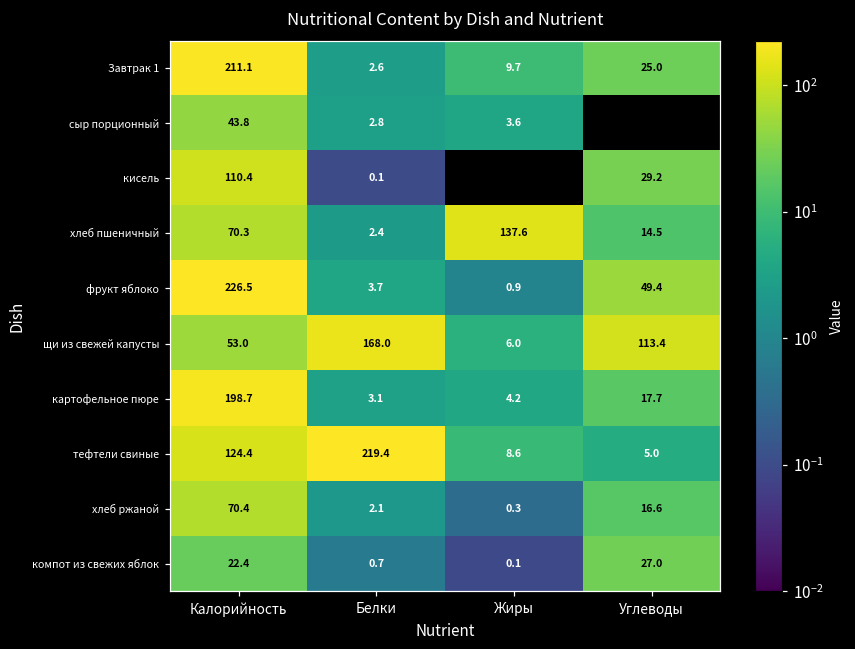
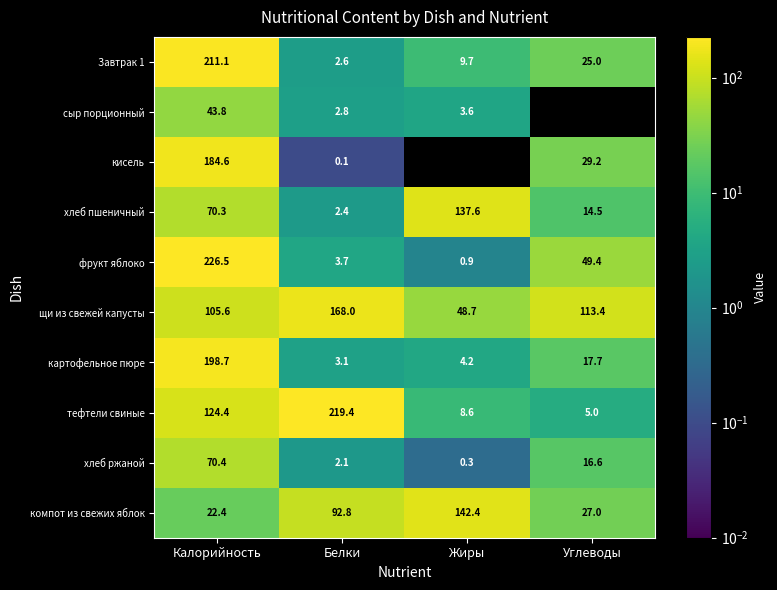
  {
    "Завтрак 1": {
      "Калорийность": 211.1,
      "Белки": 2.6,
      "Жиры": 9.7,
      "Углеводы": 25.0
    },
    "сыр порционный": {
      "Калорийность": 43.8,
      "Белки": 2.8,
      "Жиры": 3.6
    },
    "кисель": {
-     "Калорийность": 110.4,
+     "Калорийность": 184.6,
      "Белки": 0.1,
      "Углеводы": 29.2
    },
    "хлеб пшеничный": {
      "Калорийность": 70.3,
      "Белки": 2.4,
      "Жиры": 137.6,
      "Углеводы": 14.5
    },
    "фрукт яблоко": {
      "Калорийность": 226.5,
      "Белки": 3.7,
      "Жиры": 0.9,
      "Углеводы": 49.4
    },
    "щи из свежей капусты": {
-     "Калорийность": 53.0,
+     "Калорийность": 105.6,
      "Белки": 168.0,
-     "Жиры": 6.0,
+     "Жиры": 48.7,
      "Углеводы": 113.4
    },
    "картофельное пюре": {
      "Калорийность": 198.7,
      "Белки": 3.1,
      "Жиры": 4.2,
      "Углеводы": 17.7
    },
    "тефтели свиные": {
      "Калорийность": 124.4,
      "Белки": 219.4,
      "Жиры": 8.6,
      "Углеводы": 5.0
    },
    "хлеб ржаной": {
      "Калорийность": 70.4,
      "Белки": 2.1,
      "Жиры": 0.3,
      "Углеводы": 16.6
    },
    "компот из свежих яблок": {
      "Калорийность": 22.4,
-     "Белки": 0.7,
-     "Жиры": 0.1,
+     "Белки": 92.8,
+     "Жиры": 142.4,
      "Углеводы": 27.0
    }
  }
